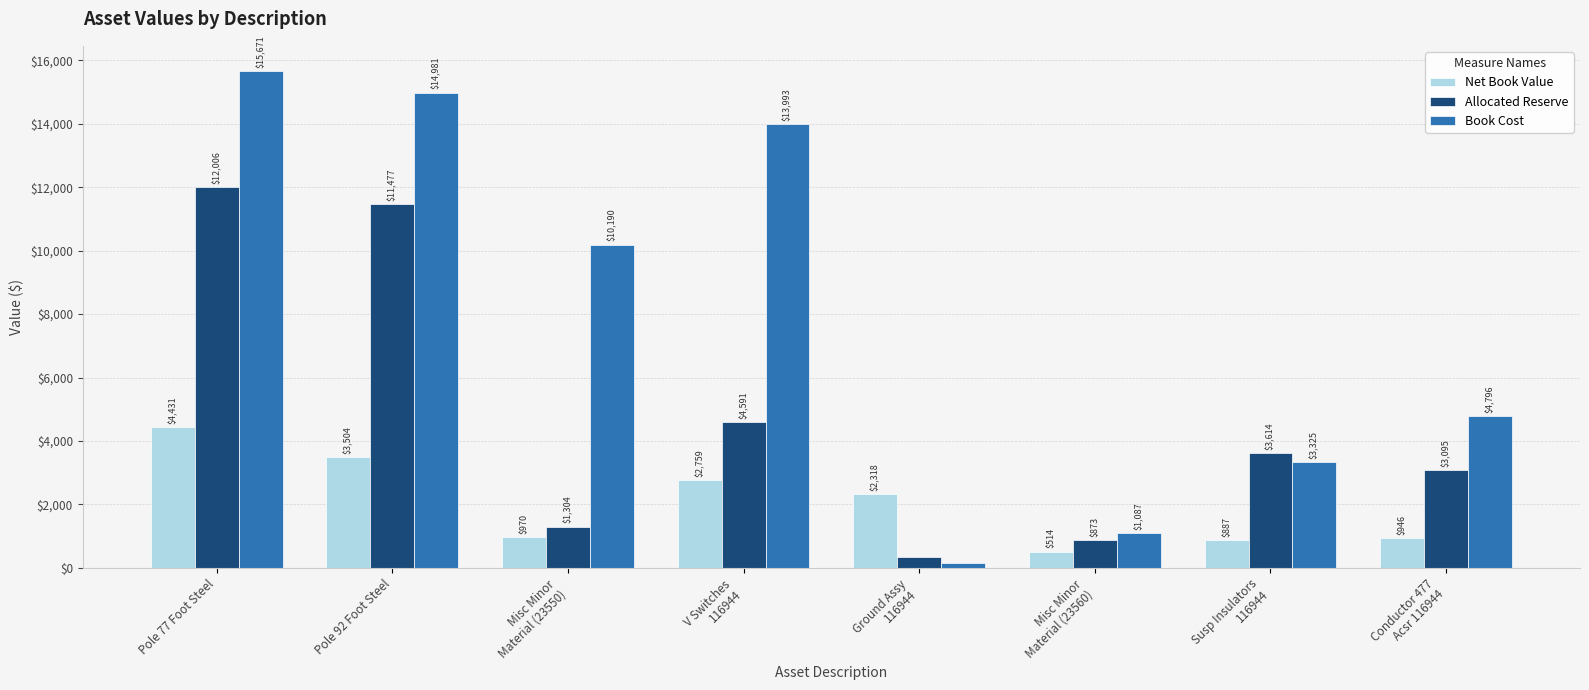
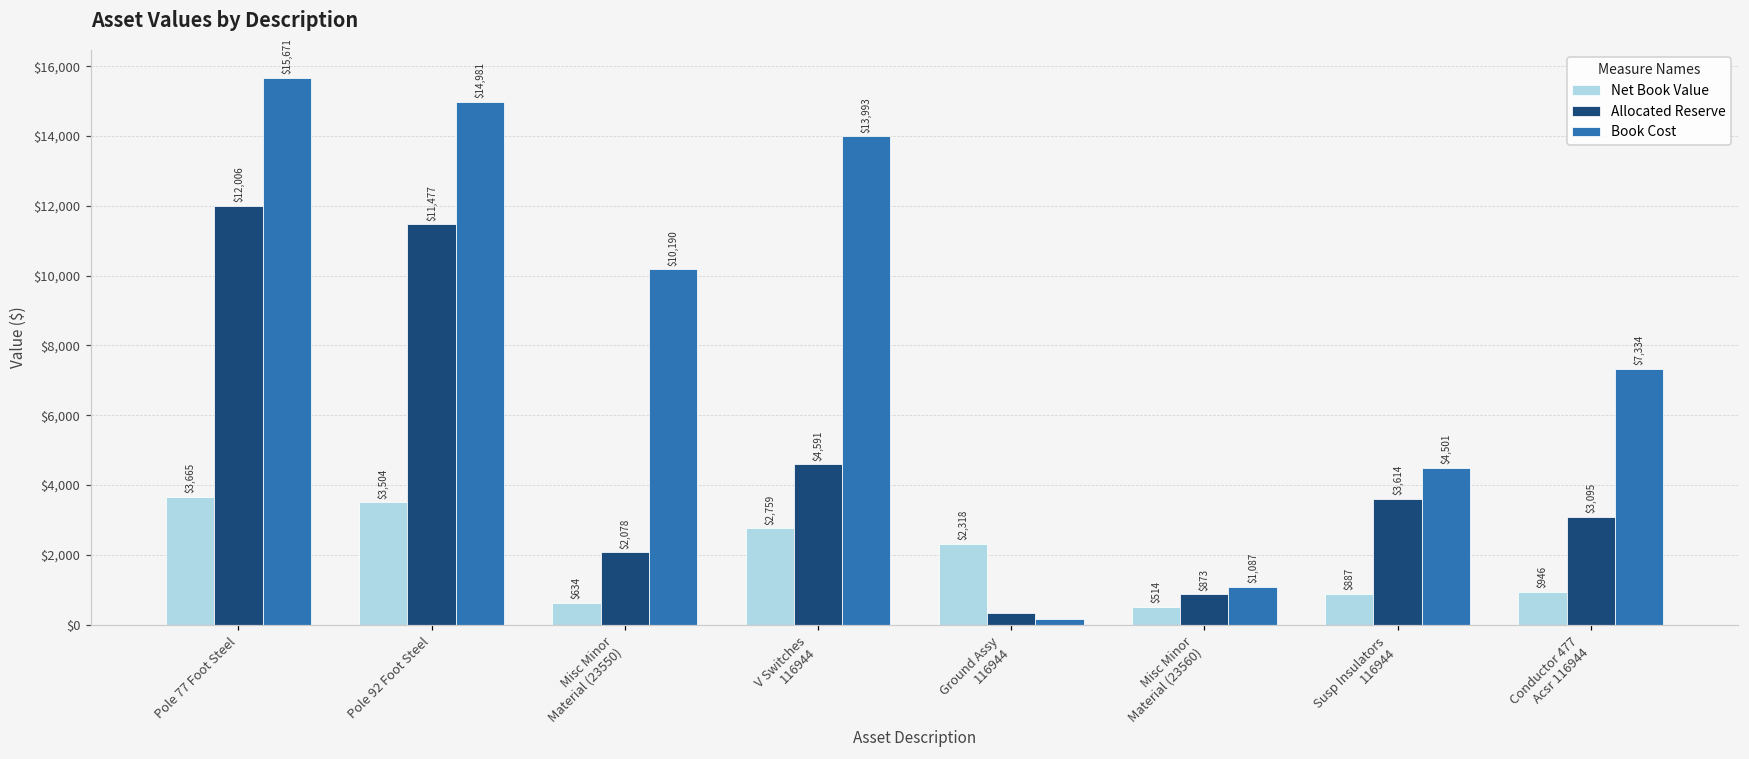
  {
    "Net Book Value": {
-     "Pole 77 Foot Steel": "$4,431",
+     "Pole 77 Foot Steel": "$3,665",
      "Pole 92 Foot Steel": "$3,504",
-     "Misc Minor Material (23550)": "$970",
+     "Misc Minor Material (23550)": "$634",
      "V Switches 116944": "$2,759",
      "Ground Assy 116944": "$2,318",
      "Misc Minor Material (23560)": "$514",
      "Susp Insulators 116944": "$887",
      "Conductor 477 Acsr 116944": "$946"
    },
    "Allocated Reserve": {
      "Pole 77 Foot Steel": "$12,006",
      "Pole 92 Foot Steel": "$11,477",
-     "Misc Minor Material (23550)": "$1,304",
+     "Misc Minor Material (23550)": "$2,078",
      "V Switches 116944": "$4,591",
      "Misc Minor Material (23560)": "$873",
      "Susp Insulators 116944": "$3,614",
      "Conductor 477 Acsr 116944": "$3,095"
    },
    "Book Cost": {
      "Pole 77 Foot Steel": "$15,671",
      "Pole 92 Foot Steel": "$14,981",
      "Misc Minor Material (23550)": "$10,190",
      "V Switches 116944": "$13,993",
      "Misc Minor Material (23560)": "$1,087",
-     "Susp Insulators 116944": "$3,325",
-     "Conductor 477 Acsr 116944": "$4,796"
+     "Susp Insulators 116944": "$4,501",
+     "Conductor 477 Acsr 116944": "$7,334"
    }
  }
